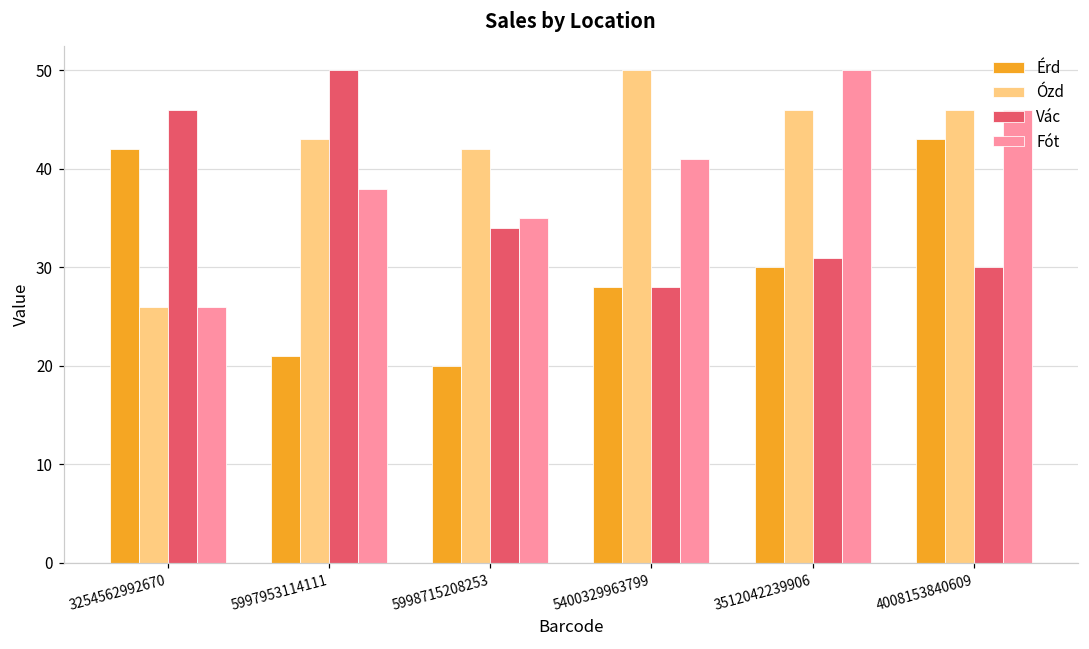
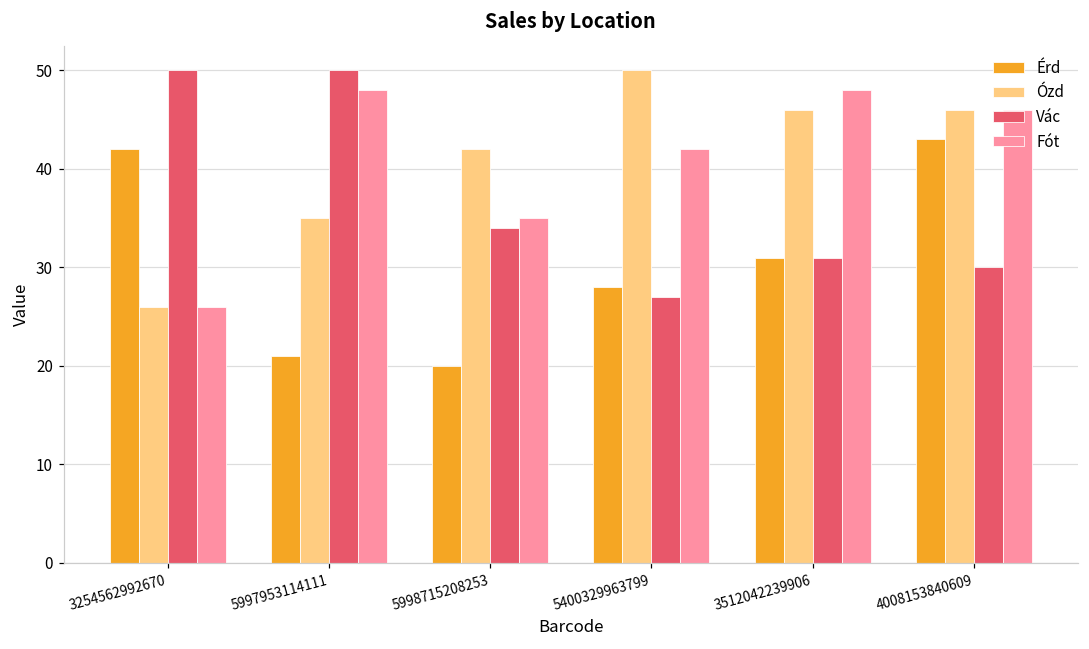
  {
    "Érd": {
      "3254562992670": 42,
      "5997953114111": 21,
      "5998715208253": 20,
      "5400329963799": 28,
-     "3512042239906": 30,
+     "3512042239906": 31,
      "4008153840609": 43
    },
    "Ózd": {
      "3254562992670": 26,
-     "5997953114111": 43,
+     "5997953114111": 35,
      "5998715208253": 42,
      "5400329963799": 50,
      "3512042239906": 46,
      "4008153840609": 46
    },
    "Vác": {
-     "3254562992670": 46,
+     "3254562992670": 50,
      "5997953114111": 50,
      "5998715208253": 34,
-     "5400329963799": 28,
+     "5400329963799": 27,
      "3512042239906": 31,
      "4008153840609": 30
    },
    "Fót": {
      "3254562992670": 26,
-     "5997953114111": 38,
+     "5997953114111": 48,
      "5998715208253": 35,
-     "5400329963799": 41,
-     "3512042239906": 50,
+     "5400329963799": 42,
+     "3512042239906": 48,
      "4008153840609": 46
    }
  }
